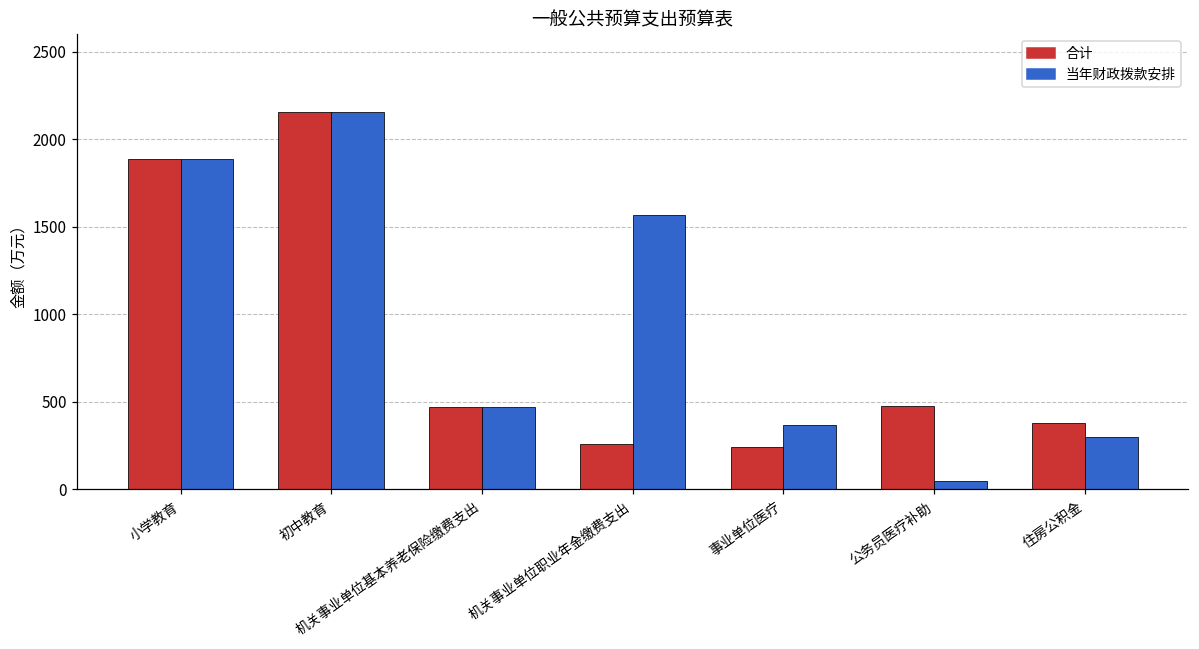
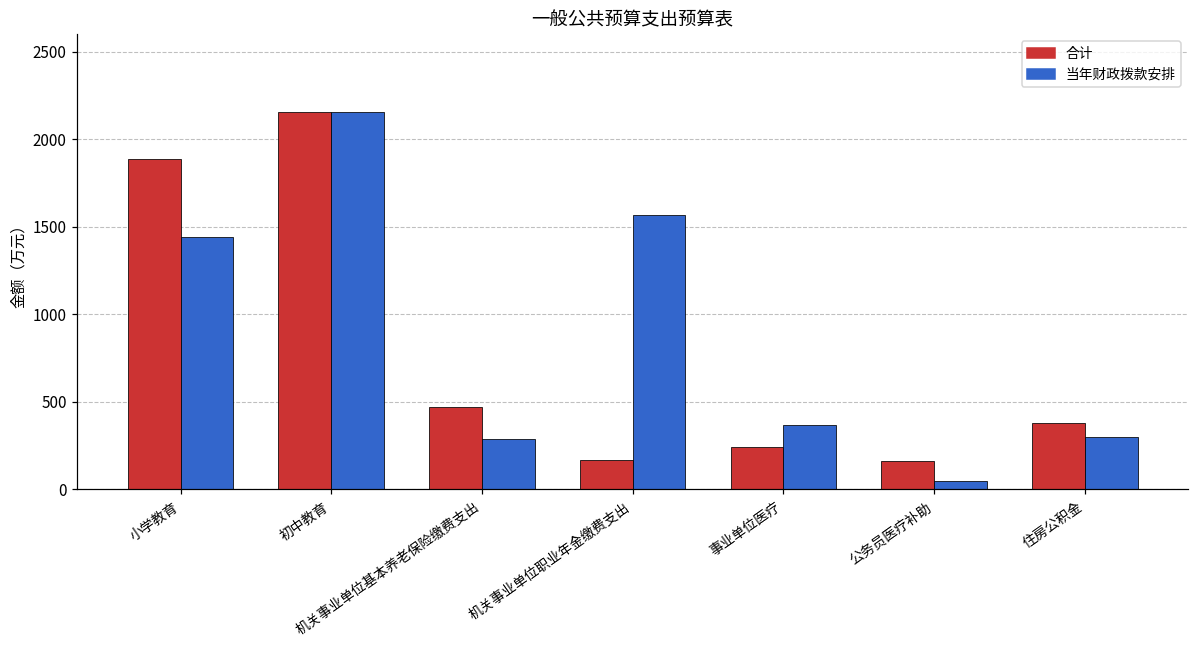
  {
    "合计": {
      "小学教育": 1890,
      "初中教育": 2160,
      "机关事业单位基本养老保险缴费支出": 470,
-     "机关事业单位职业年金缴费支出": 260,
+     "机关事业单位职业年金缴费支出": 170,
      "事业单位医疗": 240,
-     "公务员医疗补助": 480,
+     "公务员医疗补助": 160,
      "住房公积金": 380
    },
    "当年财政拨款安排": {
-     "小学教育": 1890,
+     "小学教育": 1440,
      "初中教育": 2160,
-     "机关事业单位基本养老保险缴费支出": 470,
+     "机关事业单位基本养老保险缴费支出": 290,
      "机关事业单位职业年金缴费支出": 1570,
      "事业单位医疗": 370,
      "公务员医疗补助": 50,
      "住房公积金": 300
    }
  }
